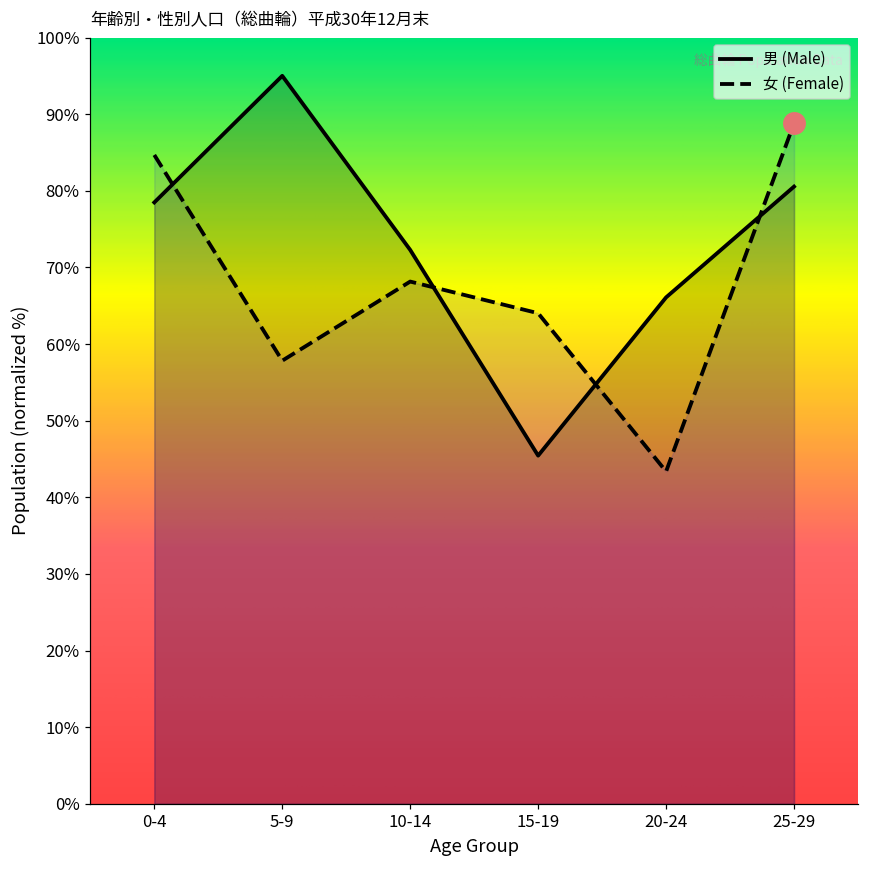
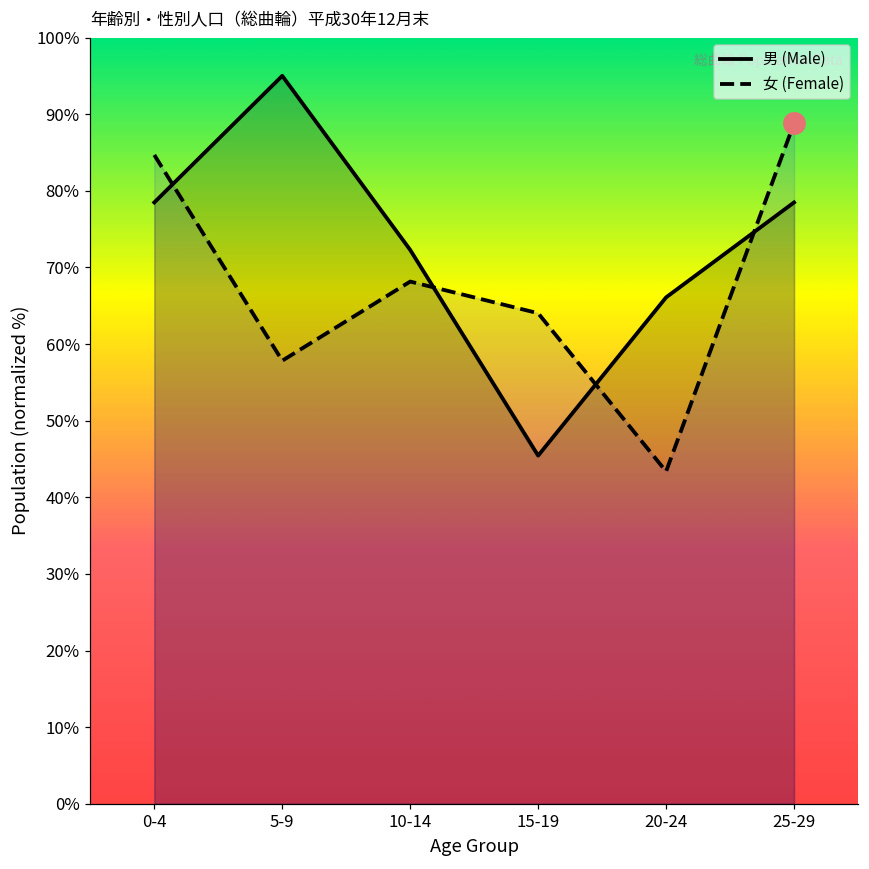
  {
    "男 (Male)": {
      "0-4": "78%",
      "5-9": "95%",
      "10-14": "72%",
      "15-19": "45%",
      "20-24": "66%",
-     "25-29": "81%"
+     "25-29": "78%"
    }
  }
